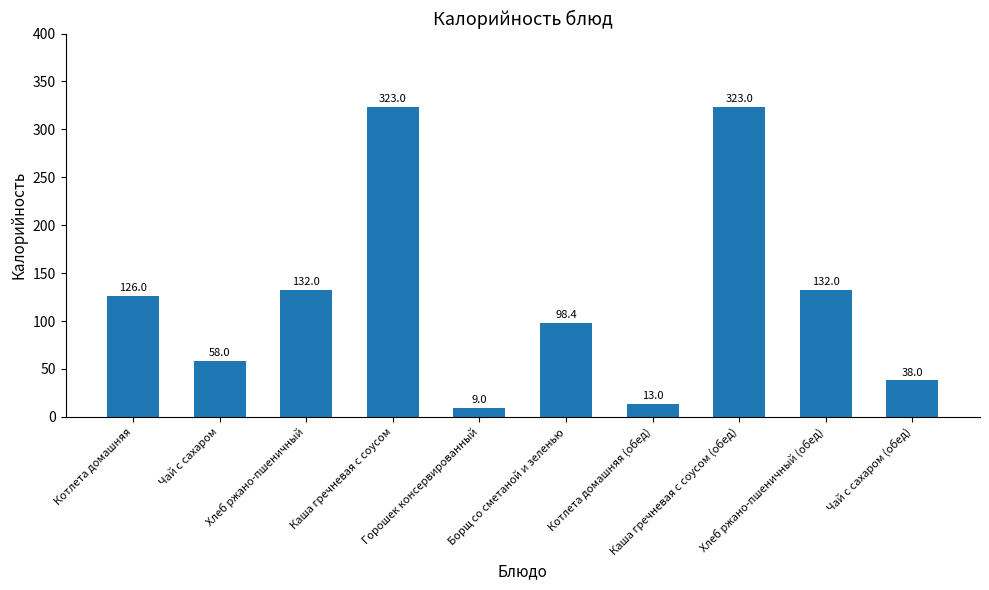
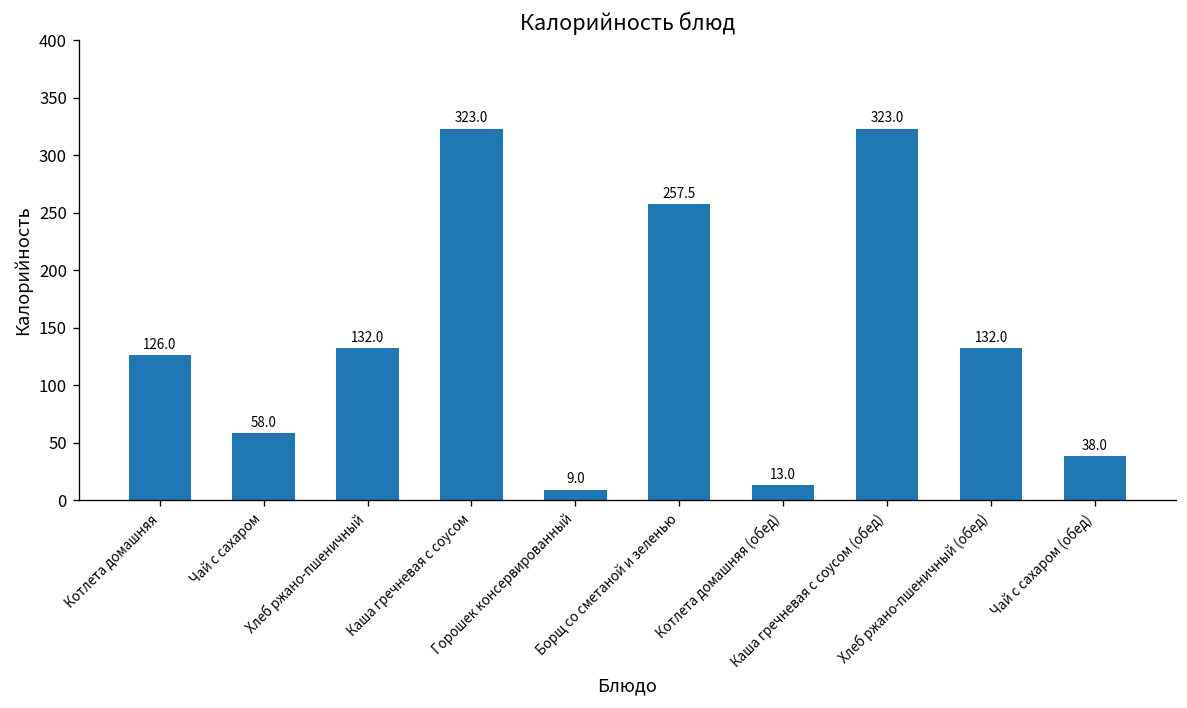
  {
    "Котлета домашняя": 126.0,
    "Чай с сахаром": 58.0,
    "Хлеб ржано-пшеничный": 132.0,
    "Каша гречневая с соусом": 323.0,
    "Горошек консервированный": 9.0,
-   "Борщ со сметаной и зеленью": 98.4,
+   "Борщ со сметаной и зеленью": 257.5,
    "Котлета домашняя (обед)": 13.0,
    "Каша гречневая с соусом (обед)": 323.0,
    "Хлеб ржано-пшеничный (обед)": 132.0,
    "Чай с сахаром (обед)": 38.0
  }
